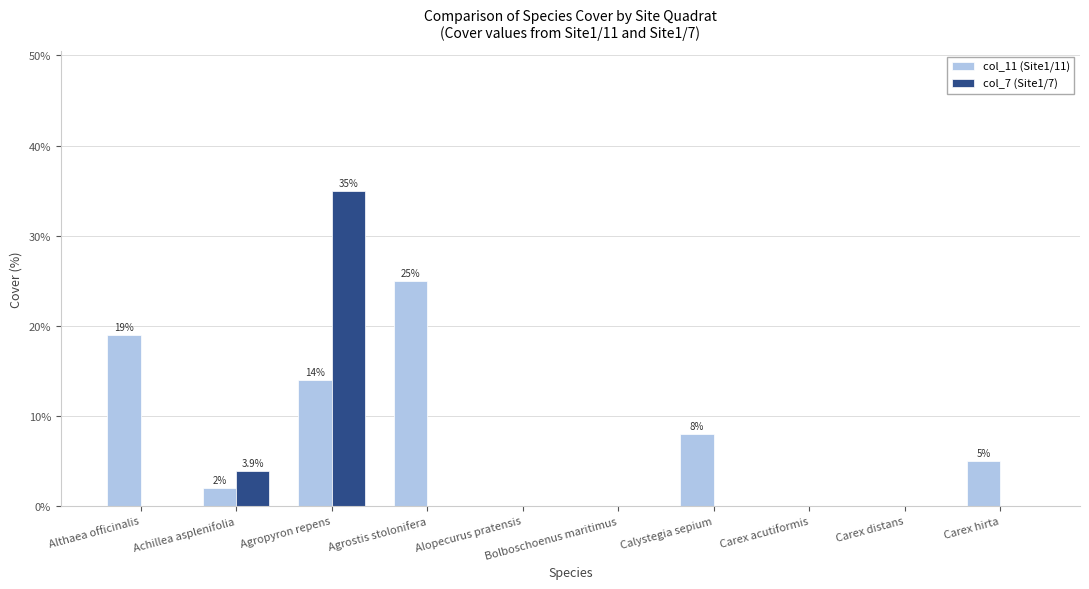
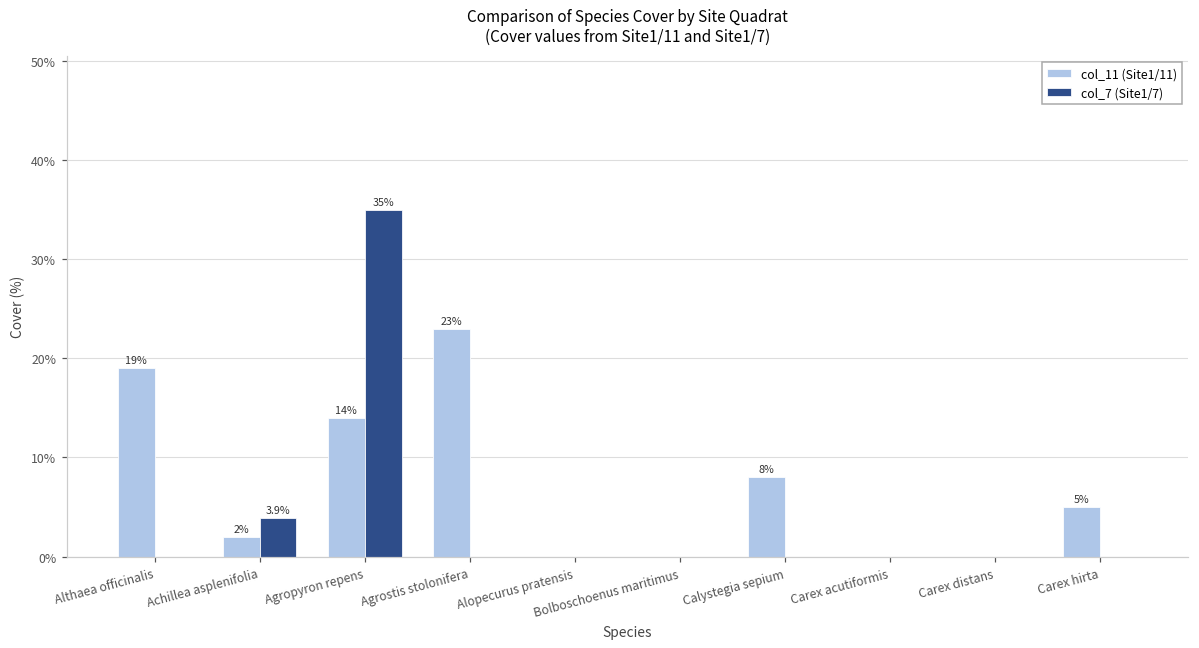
  {
    "col_11 (Site1/11)": {
      "Althaea officinalis": "19%",
      "Achillea asplenifolia": "2%",
      "Agropyron repens": "14%",
-     "Agrostis stolonifera": "25%",
+     "Agrostis stolonifera": "23%",
      "Calystegia sepium": "8%",
      "Carex hirta": "5%"
    },
    "col_7 (Site1/7)": {
      "Achillea asplenifolia": "3.9%",
      "Agropyron repens": "35%"
    }
  }
